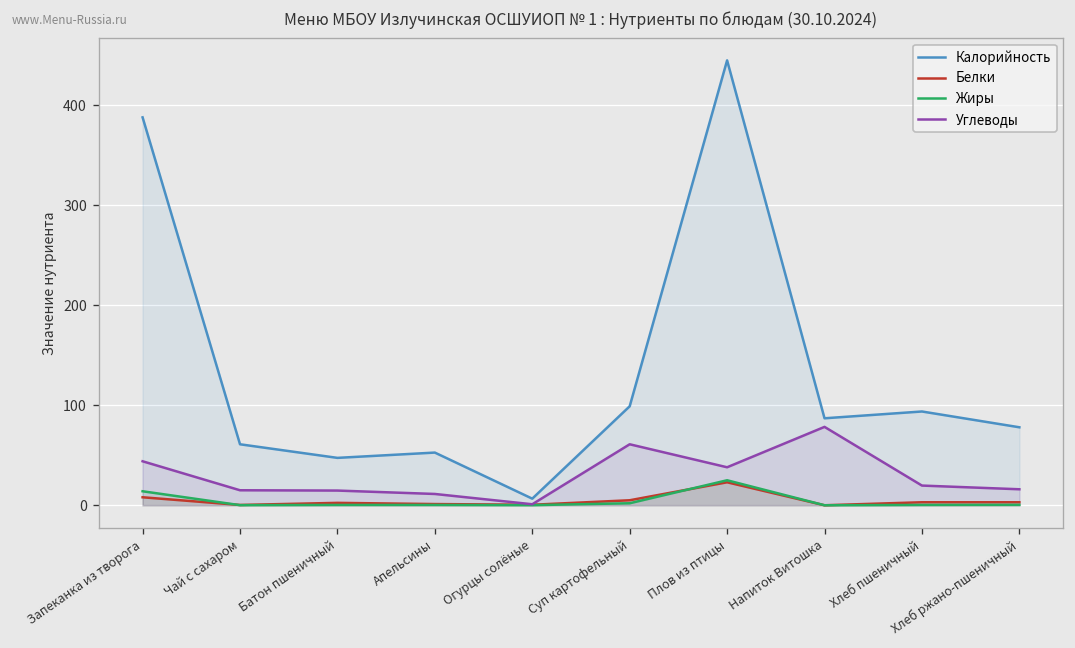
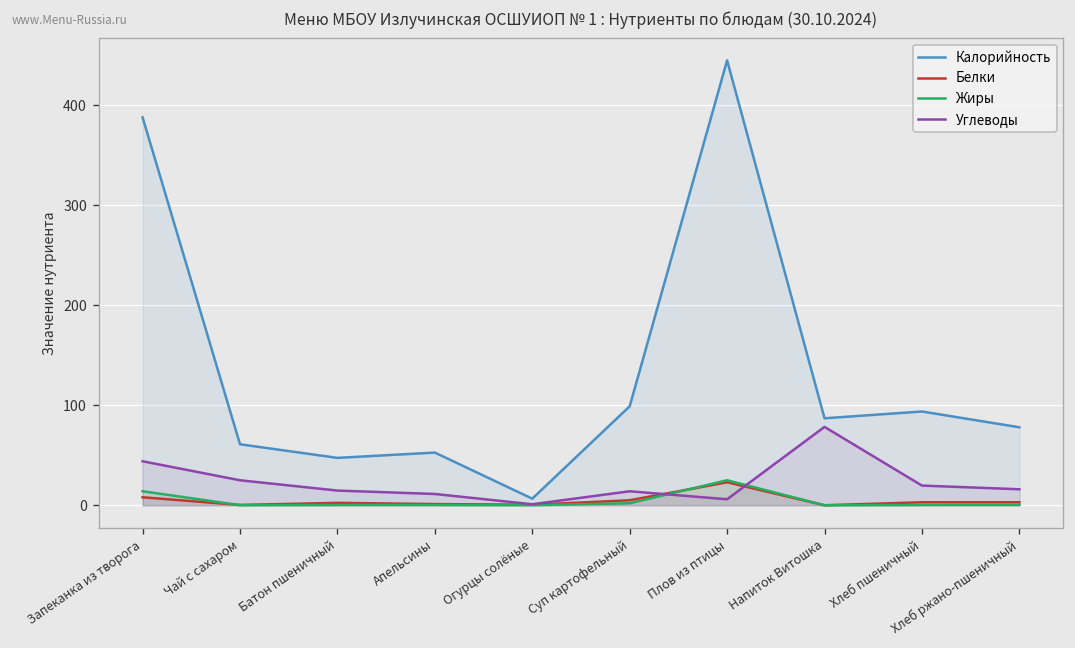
  {
    "Калорийность": {
      "Запеканка из творога": 390,
      "Чай с сахаром": 60,
      "Батон пшеничный": 50,
      "Апельсины": 50,
      "Огурцы солёные": 10,
      "Суп картофельный": 100,
      "Плов из птицы": 450,
      "Напиток Витошка": 90,
      "Хлеб пшеничный": 90,
      "Хлеб ржано-пшеничный": 80
    },
    "Белки": {
      "Запеканка из творога": 10
    },
    "Жиры": {
      "Запеканка из творога": 10
    },
    "Углеводы": {
      "Запеканка из творога": 40,
-     "Чай с сахаром": 20,
+     "Чай с сахаром": 30,
      "Батон пшеничный": 10,
      "Апельсины": 10,
-     "Суп картофельный": 60,
-     "Плов из птицы": 40,
+     "Суп картофельный": 10,
+     "Плов из птицы": 10,
      "Напиток Витошка": 80,
      "Хлеб пшеничный": 20,
      "Хлеб ржано-пшеничный": 20
    }
  }
